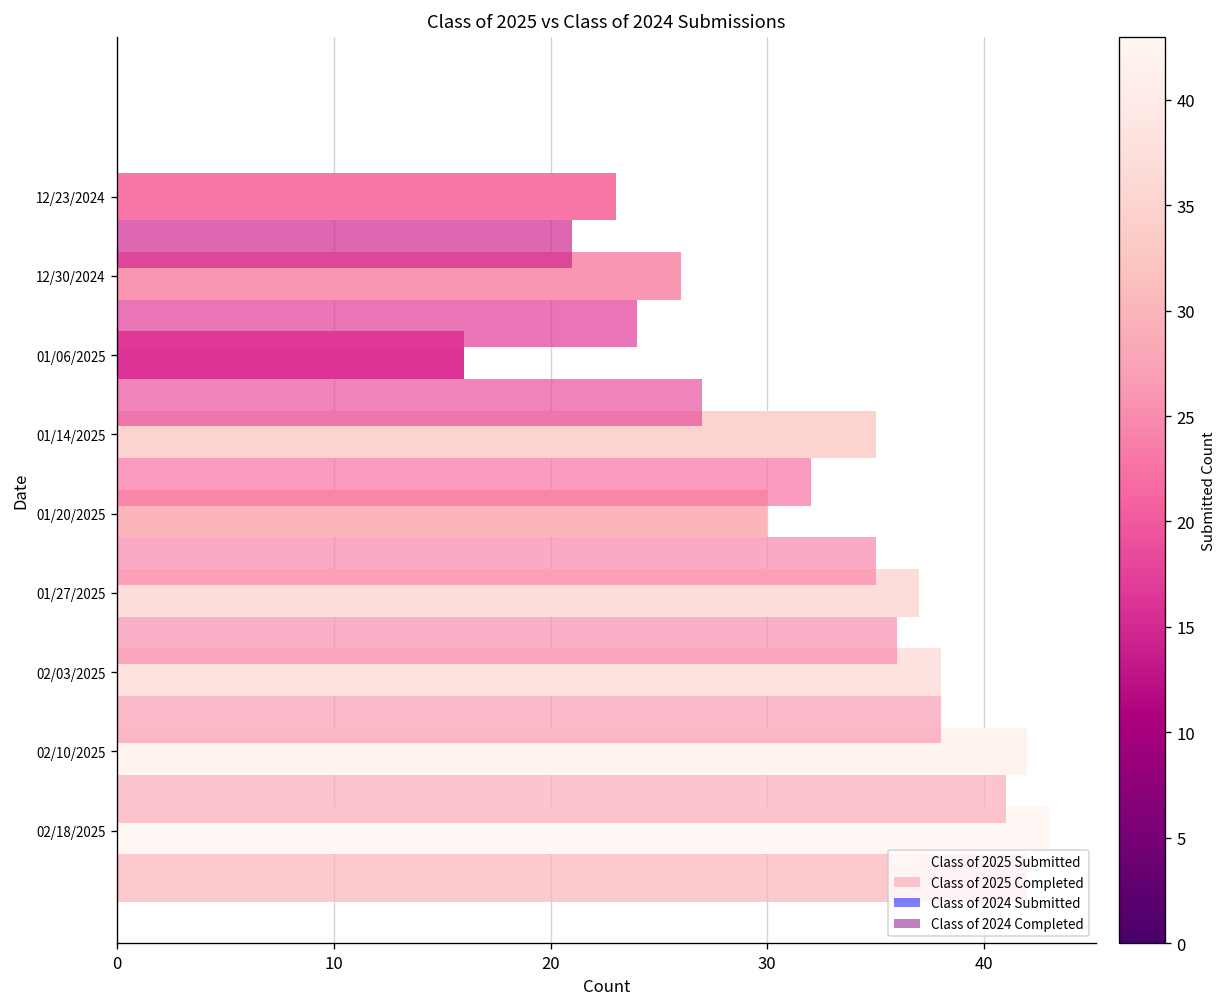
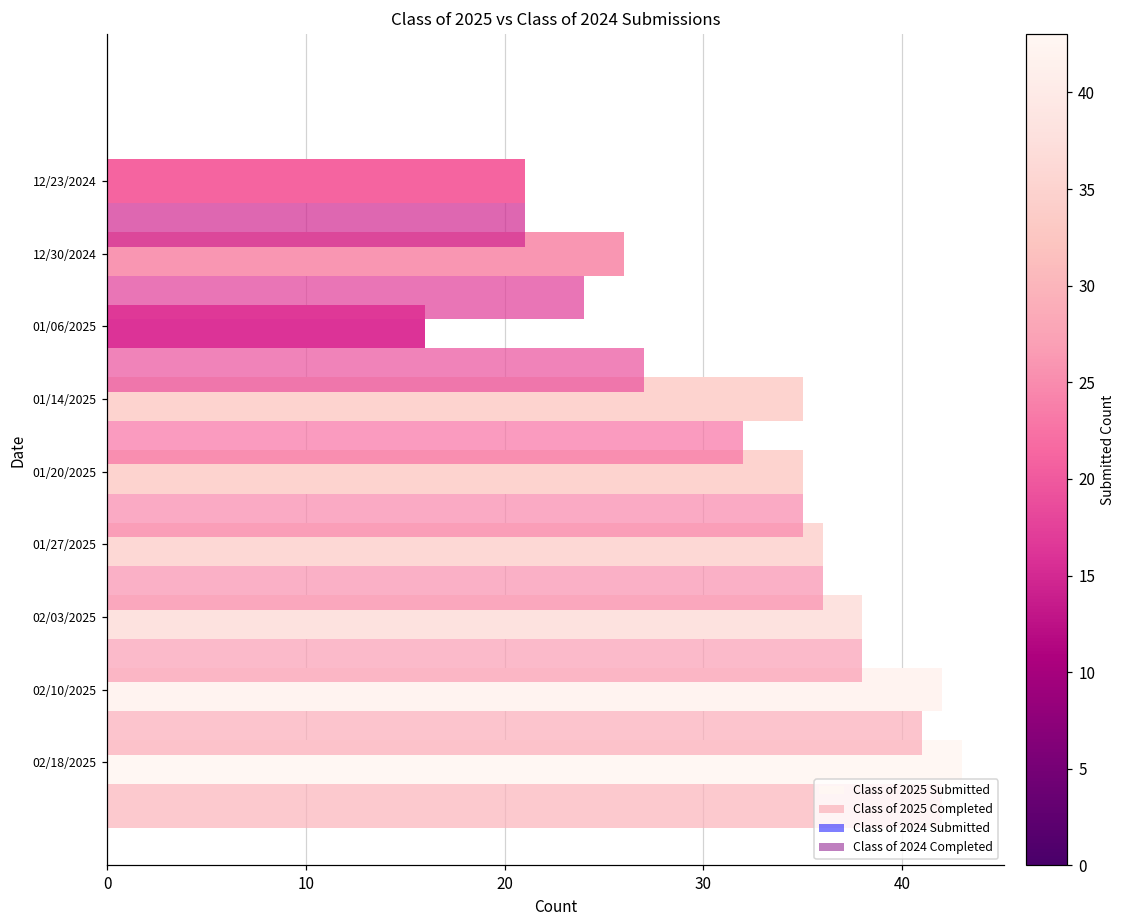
  {
    "Class of 2025 Submitted": {
-     "12/23/2024": 23,
+     "12/23/2024": 21,
      "12/30/2024": 26,
      "01/06/2025": 16,
      "01/14/2025": 35,
-     "01/20/2025": 30,
-     "01/27/2025": 37,
+     "01/20/2025": 35,
+     "01/27/2025": 36,
      "02/03/2025": 38,
      "02/10/2025": 42,
      "02/18/2025": 43
    }
  }
